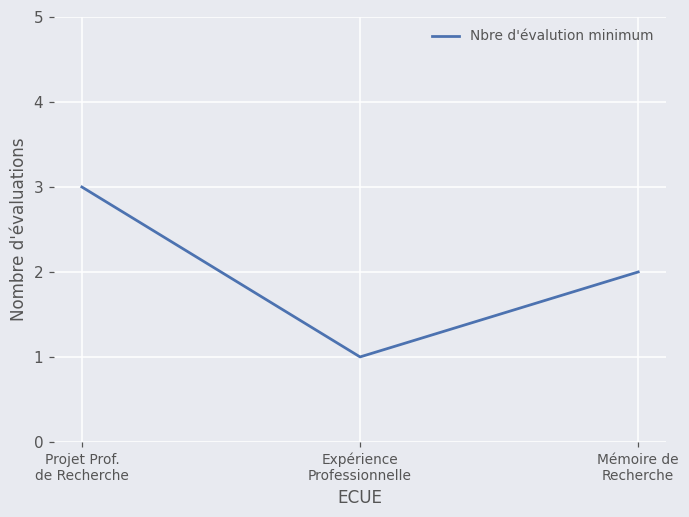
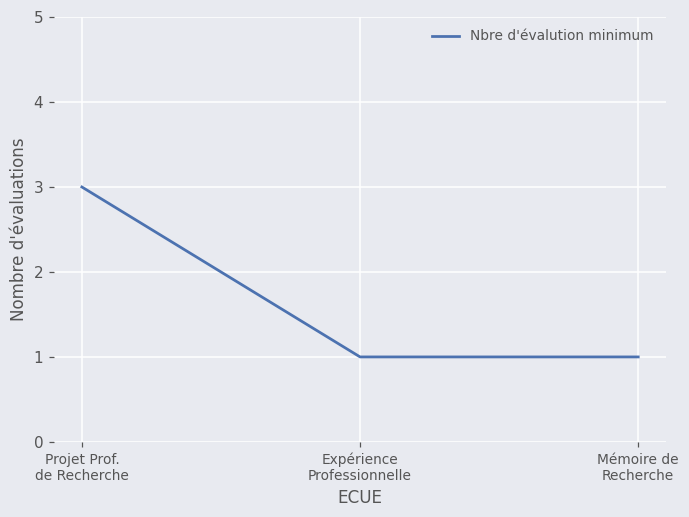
  {
    "Projet Prof. de Recherche": 3,
    "Expérience Professionnelle": 1,
-   "Mémoire de Recherche": 2
+   "Mémoire de Recherche": 1
  }
